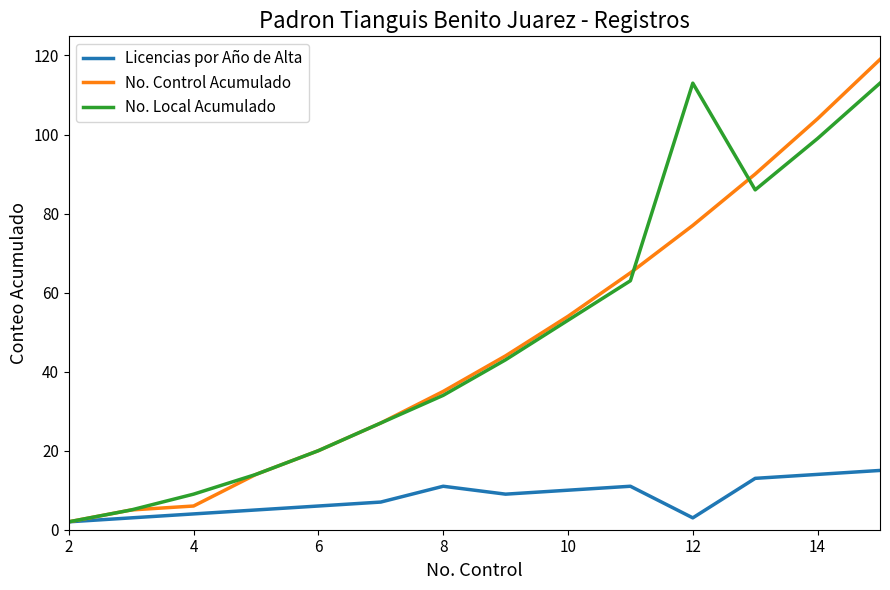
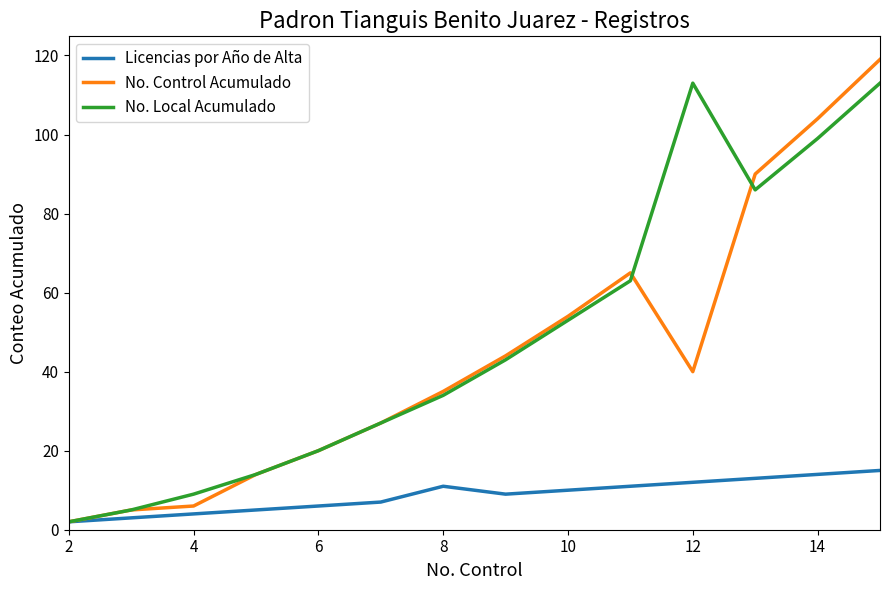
  {
    "Licencias por Año de Alta": {
      "4": 4,
      "6": 6,
      "8": 11,
      "10": 10,
-     "12": 3,
+     "12": 12,
      "14": 14
    },
    "No. Control Acumulado": {
      "4": 6,
      "8": 35,
      "10": 54,
-     "12": 77,
+     "12": 40,
      "14": 104
    },
    "No. Local Acumulado": {
      "4": 9,
      "8": 34,
      "10": 53,
      "12": 113,
      "14": 99
    }
  }
